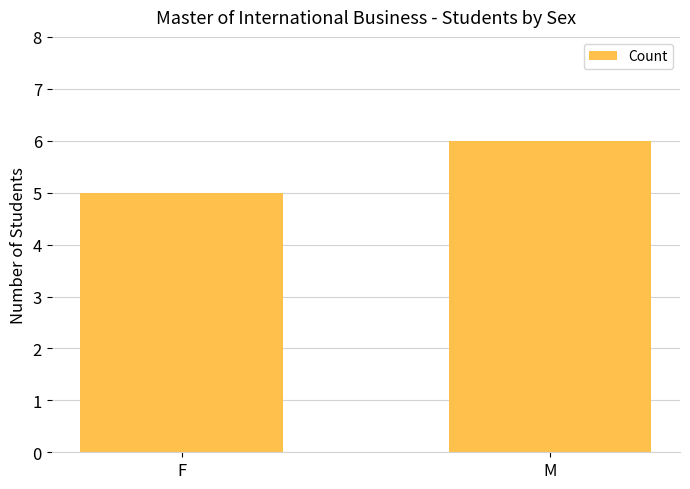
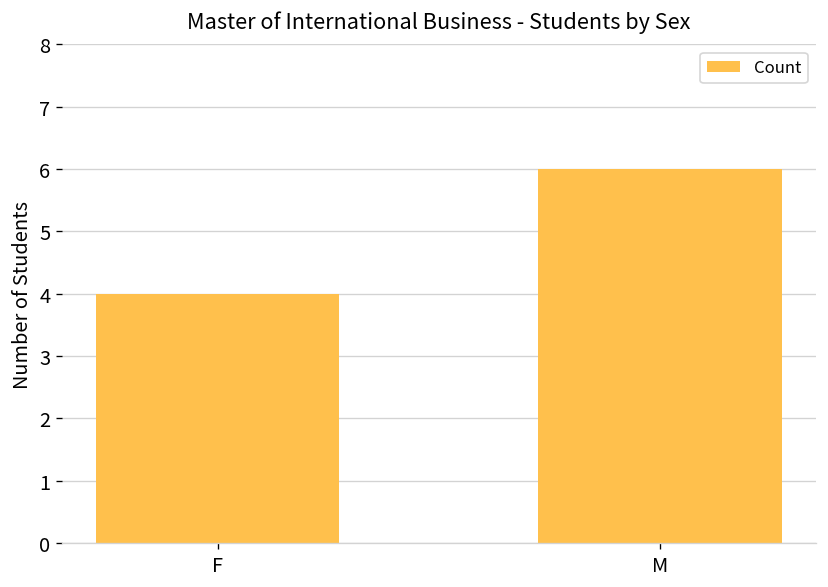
  {
-   "F": 5,
+   "F": 4,
    "M": 6
  }
